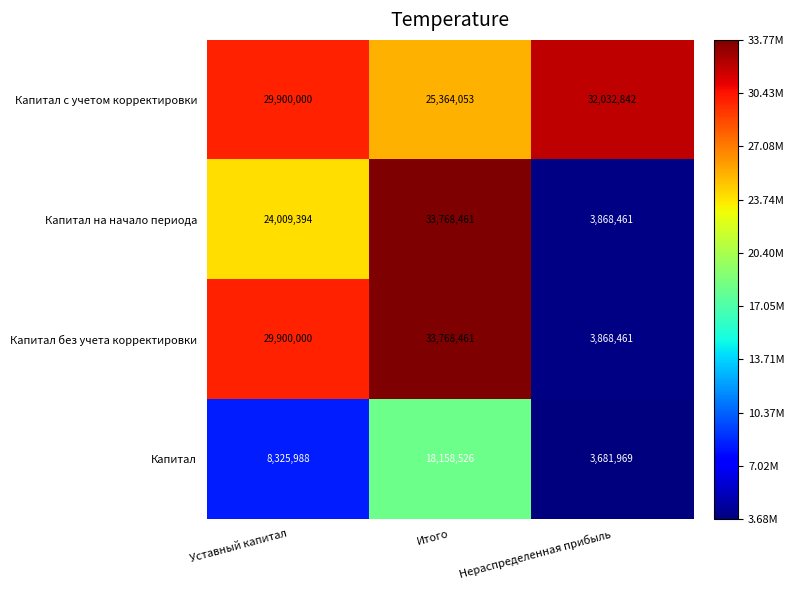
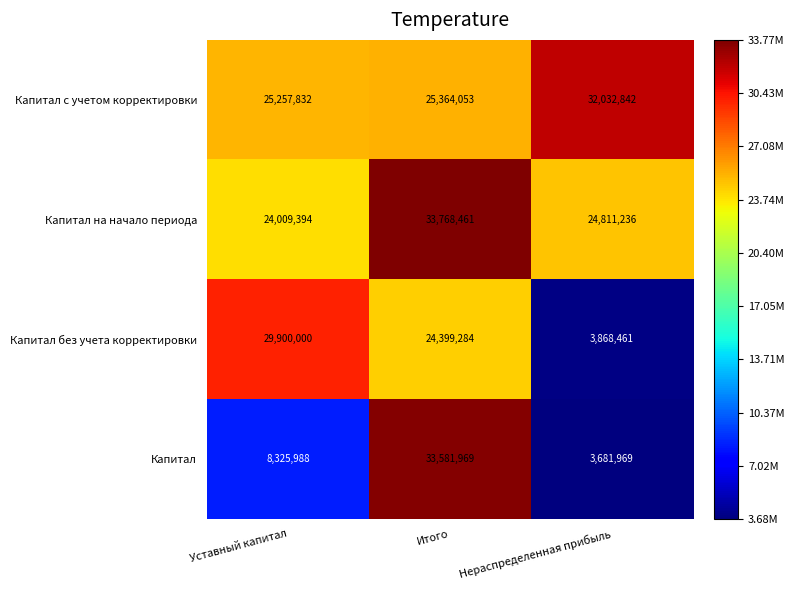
  {
    "Капитал с учетом корректировки": {
-     "Уставный капитал": "29,900,000",
+     "Уставный капитал": "25,257,832",
      "Итого": "25,364,053",
      "Нераспределенная прибыль": "32,032,842"
    },
    "Капитал на начало периода": {
      "Уставный капитал": "24,009,394",
      "Итого": "33,768,461",
-     "Нераспределенная прибыль": "3,868,461"
+     "Нераспределенная прибыль": "24,811,236"
    },
    "Капитал без учета корректировки": {
      "Уставный капитал": "29,900,000",
-     "Итого": "33,768,461",
+     "Итого": "24,399,284",
      "Нераспределенная прибыль": "3,868,461"
    },
    "Капитал": {
      "Уставный капитал": "8,325,988",
-     "Итого": "18,158,526",
+     "Итого": "33,581,969",
      "Нераспределенная прибыль": "3,681,969"
    }
  }
